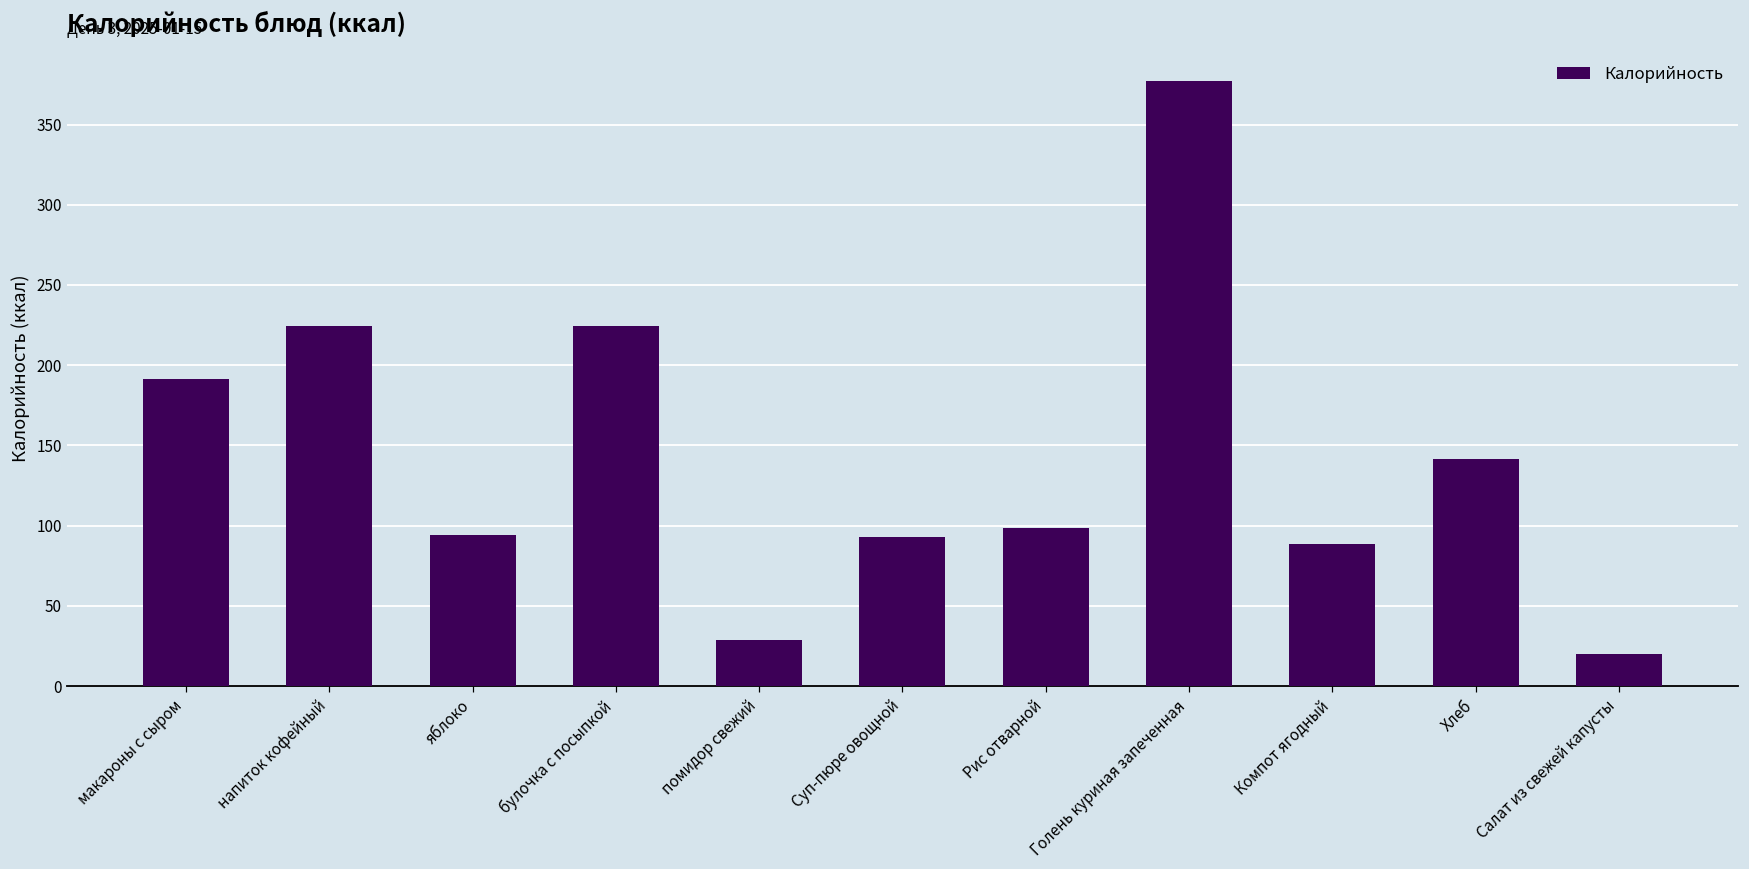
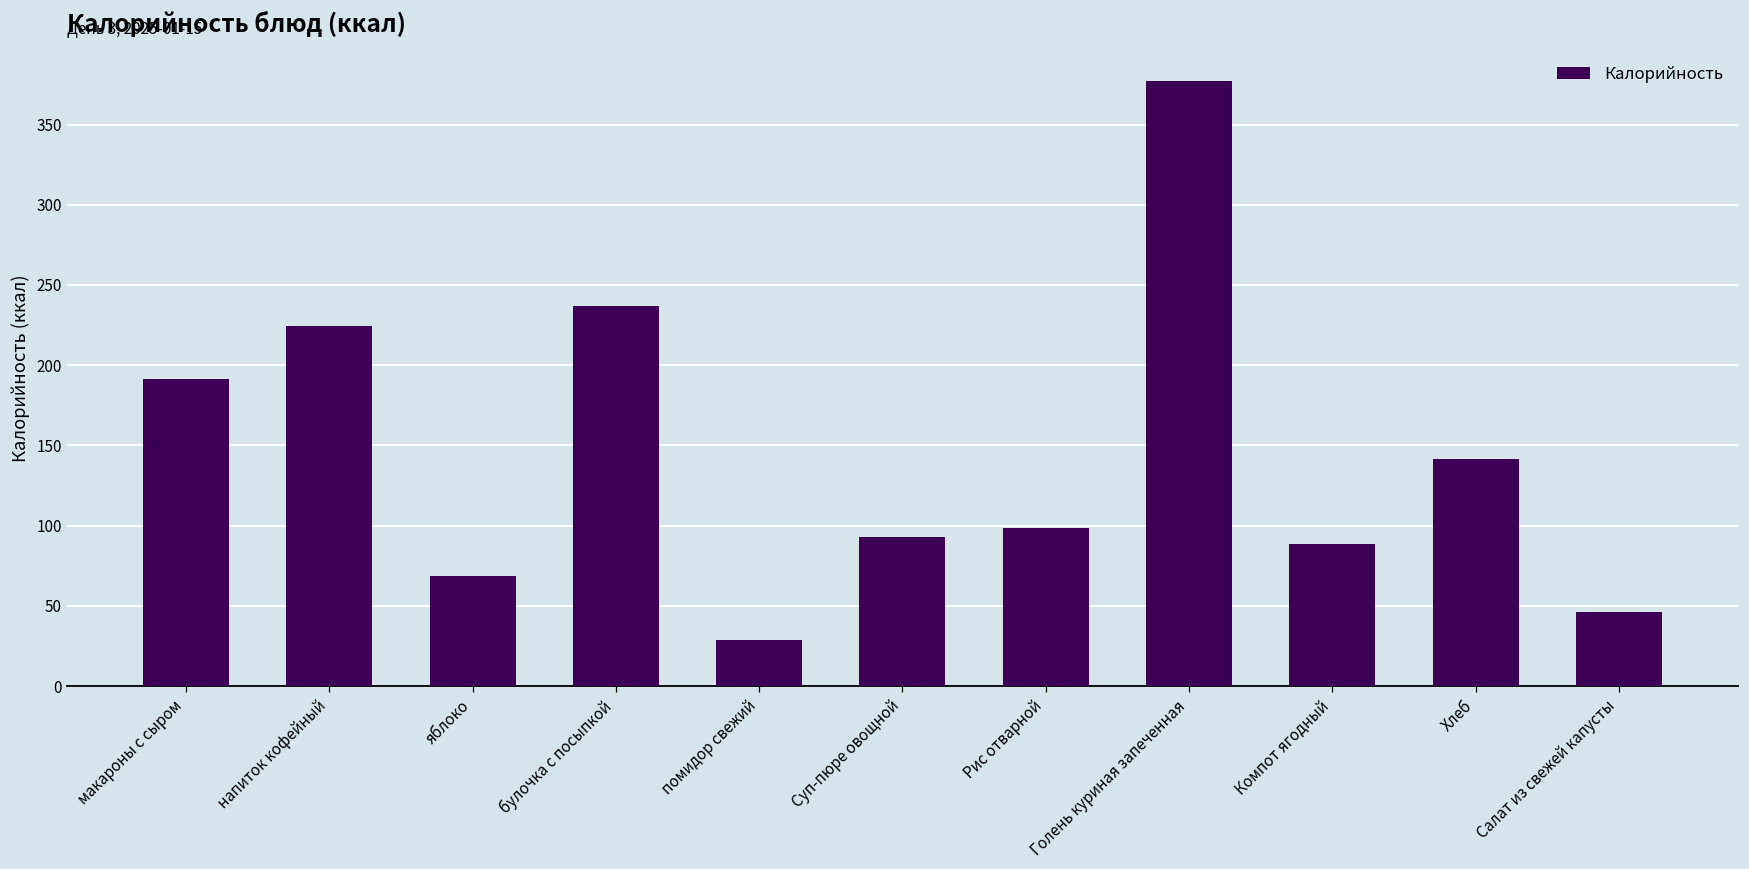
  {
    "макароны с сыром": 191,
    "напиток кофейный": 225,
-   "яблоко": 94,
-   "булочка с посыпкой": 225,
+   "яблоко": 68,
+   "булочка с посыпкой": 237,
    "помидор свежий": 29,
    "Суп-пюре овощной": 93,
    "Рис отварной": 98,
    "Голень куриная запеченная": 377,
    "Компот ягодный": 89,
    "Хлеб": 142,
-   "Салат из свежей капусты": 20
+   "Салат из свежей капусты": 46
  }
